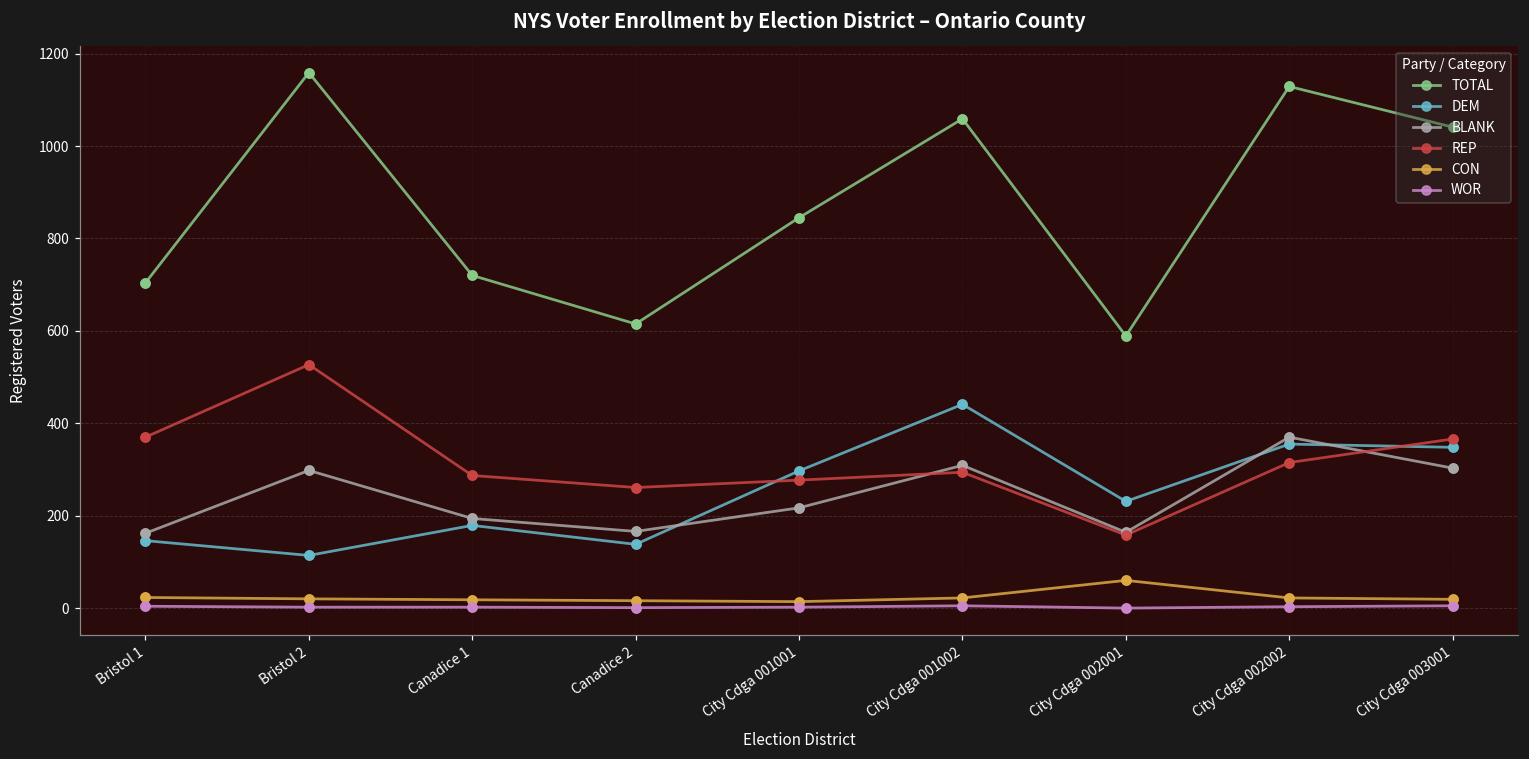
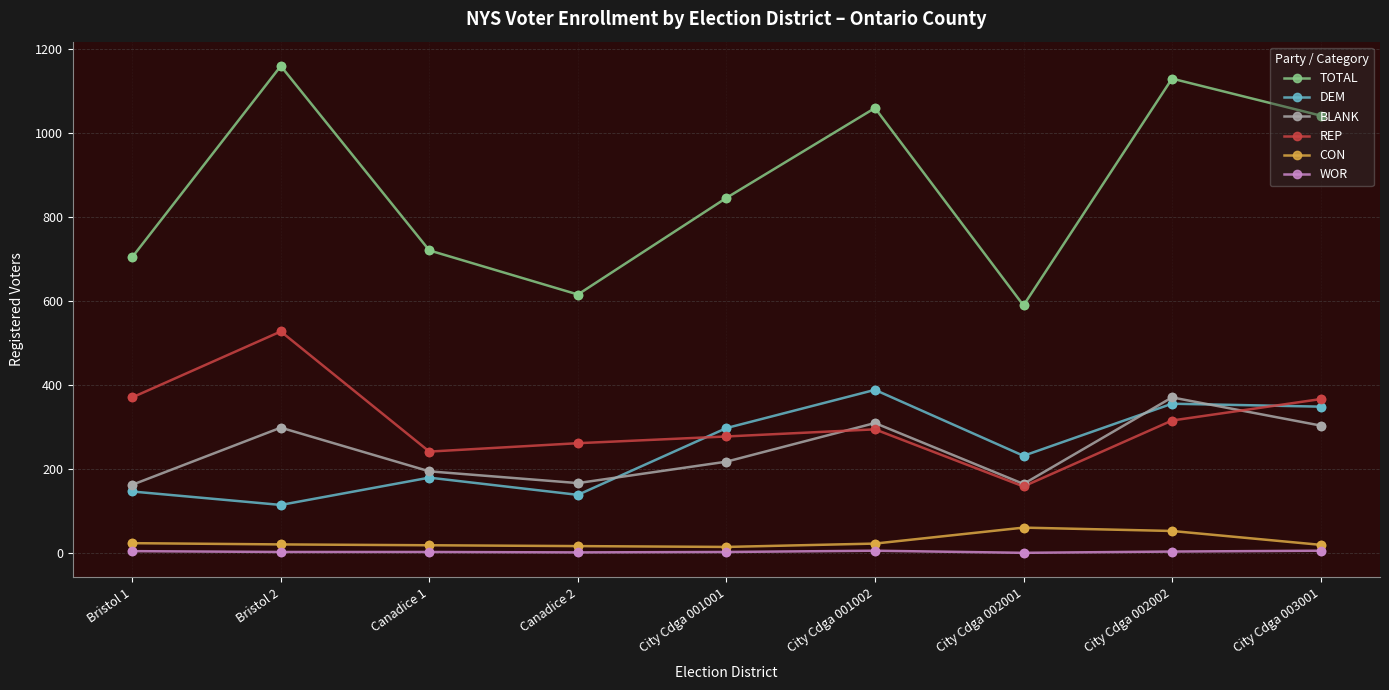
  {
    "DEM": {
      "Bristol 1": 150,
      "Bristol 2": 110,
      "Canadice 1": 180,
      "Canadice 2": 140,
      "City Cdga 001001": 300,
-     "City Cdga 001002": 440,
+     "City Cdga 001002": 390,
      "City Cdga 002001": 230,
      "City Cdga 002002": 360,
      "City Cdga 003001": 350
    },
    "REP": {
      "Bristol 1": 370,
      "Bristol 2": 530,
-     "Canadice 1": 290,
+     "Canadice 1": 240,
      "Canadice 2": 260,
      "City Cdga 001001": 280,
      "City Cdga 001002": 290,
      "City Cdga 002001": 160,
      "City Cdga 002002": 320,
      "City Cdga 003001": 370
    },
    "CON": {
      "Bristol 1": 20,
      "Bristol 2": 20,
      "Canadice 1": 20,
      "Canadice 2": 20,
      "City Cdga 001001": 10,
      "City Cdga 001002": 20,
      "City Cdga 002001": 60,
-     "City Cdga 002002": 20,
+     "City Cdga 002002": 50,
      "City Cdga 003001": 20
    }
  }
